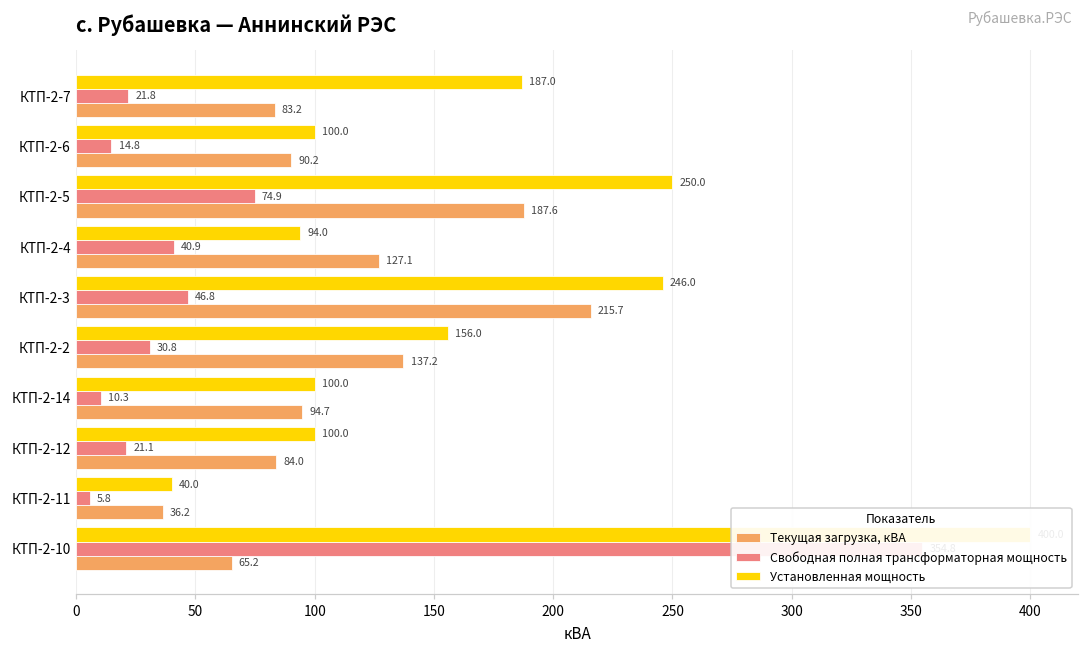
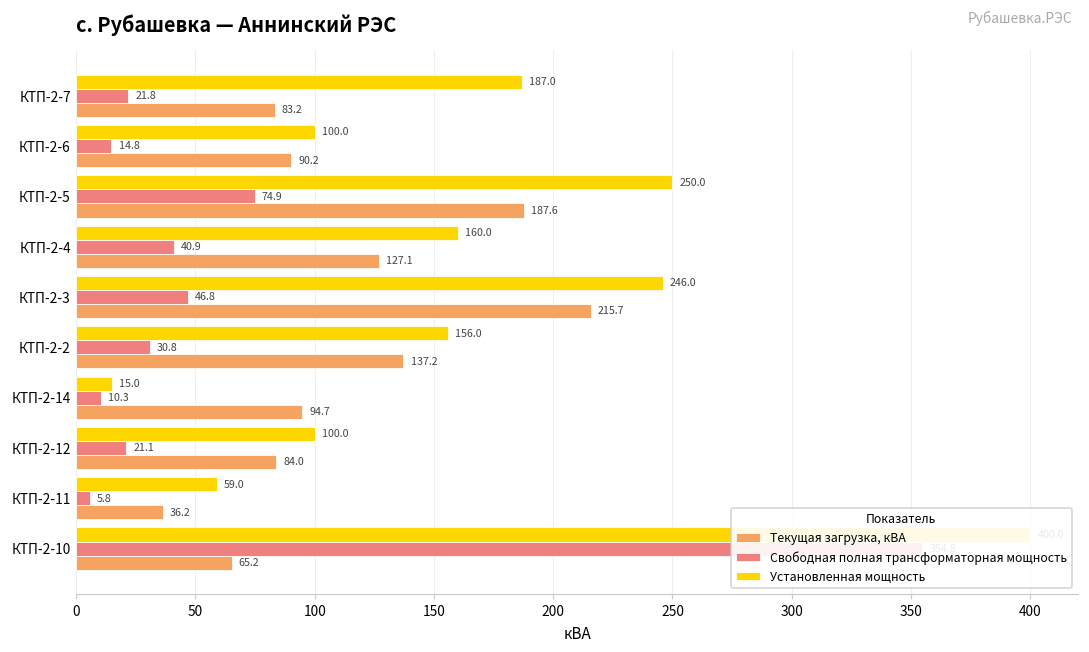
  {
    "Установленная мощность": {
      "КТП-2-7": 187.0,
      "КТП-2-6": 100.0,
      "КТП-2-5": 250.0,
-     "КТП-2-4": 94.0,
+     "КТП-2-4": 160.0,
      "КТП-2-3": 246.0,
      "КТП-2-2": 156.0,
-     "КТП-2-14": 100.0,
+     "КТП-2-14": 15.0,
      "КТП-2-12": 100.0,
-     "КТП-2-11": 40.0
+     "КТП-2-11": 59.0
    }
  }
